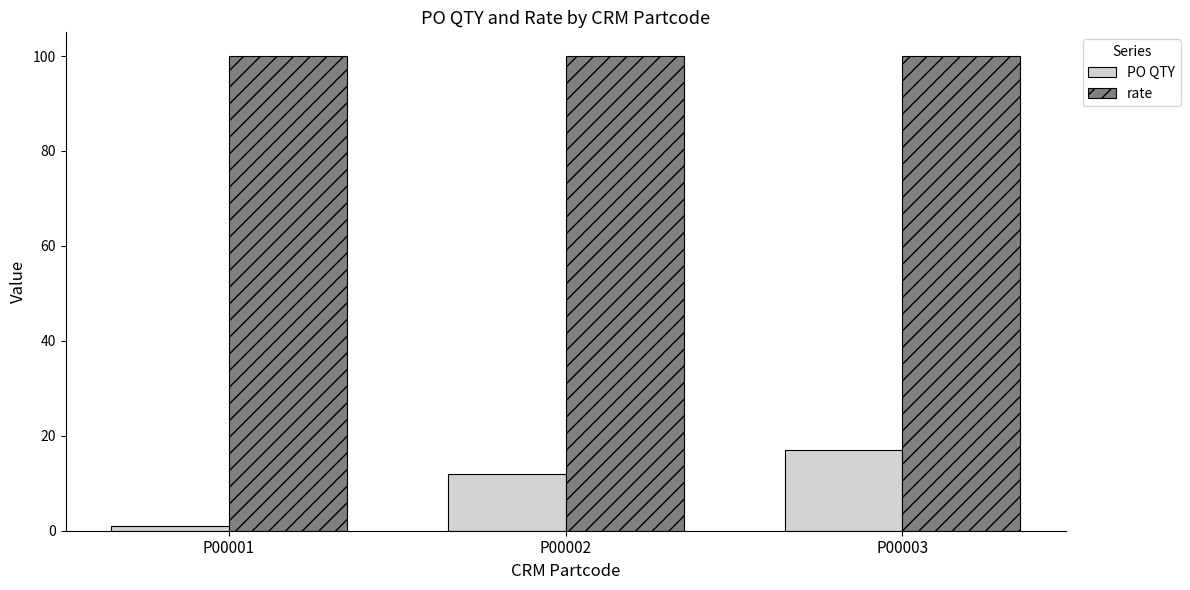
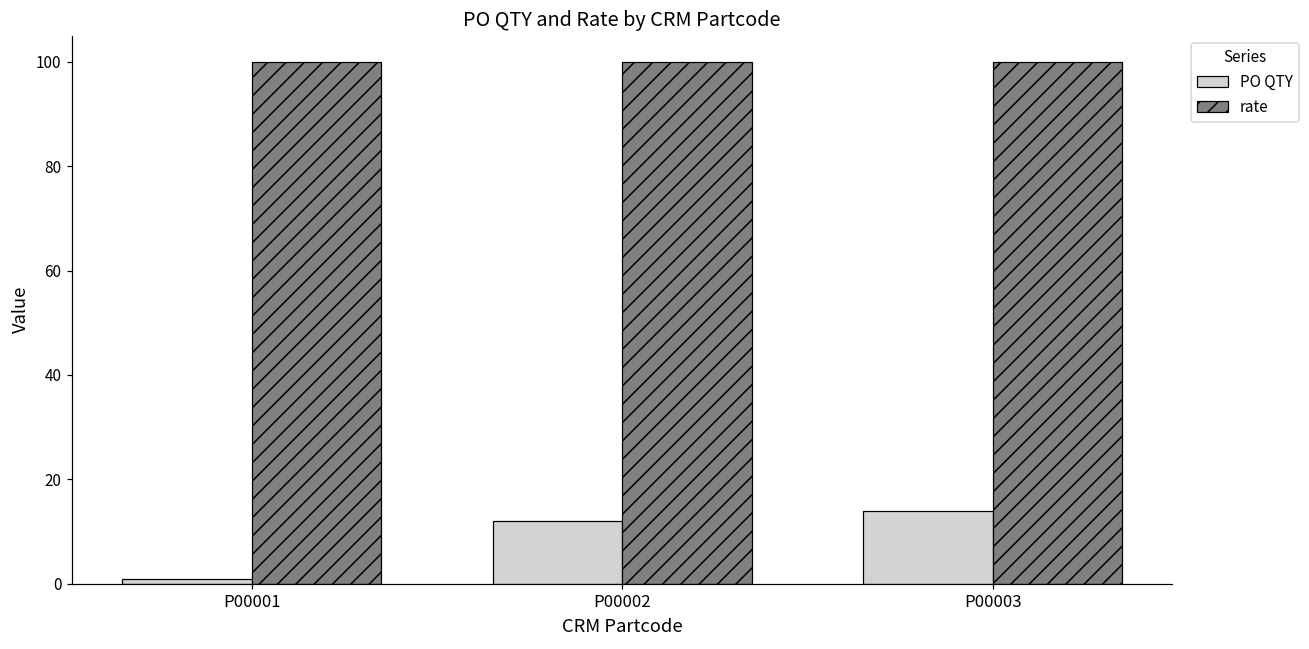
  {
    "PO QTY": {
      "P00001": 1,
      "P00002": 12,
-     "P00003": 17
+     "P00003": 14
    },
    "rate": {
      "P00001": 100,
      "P00002": 100,
      "P00003": 100
    }
  }
